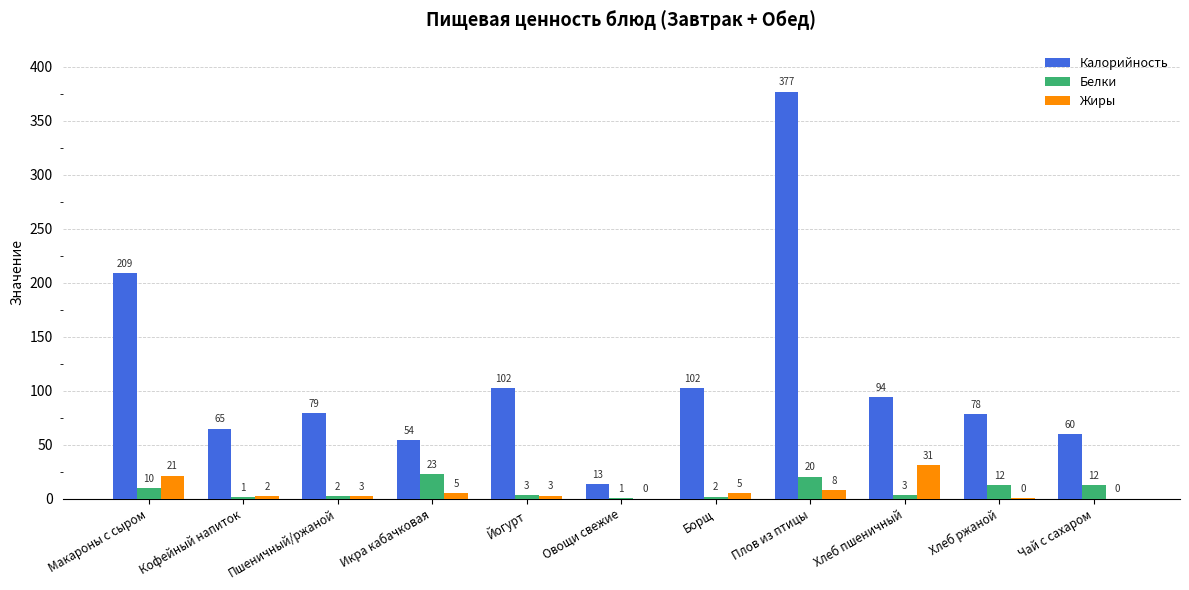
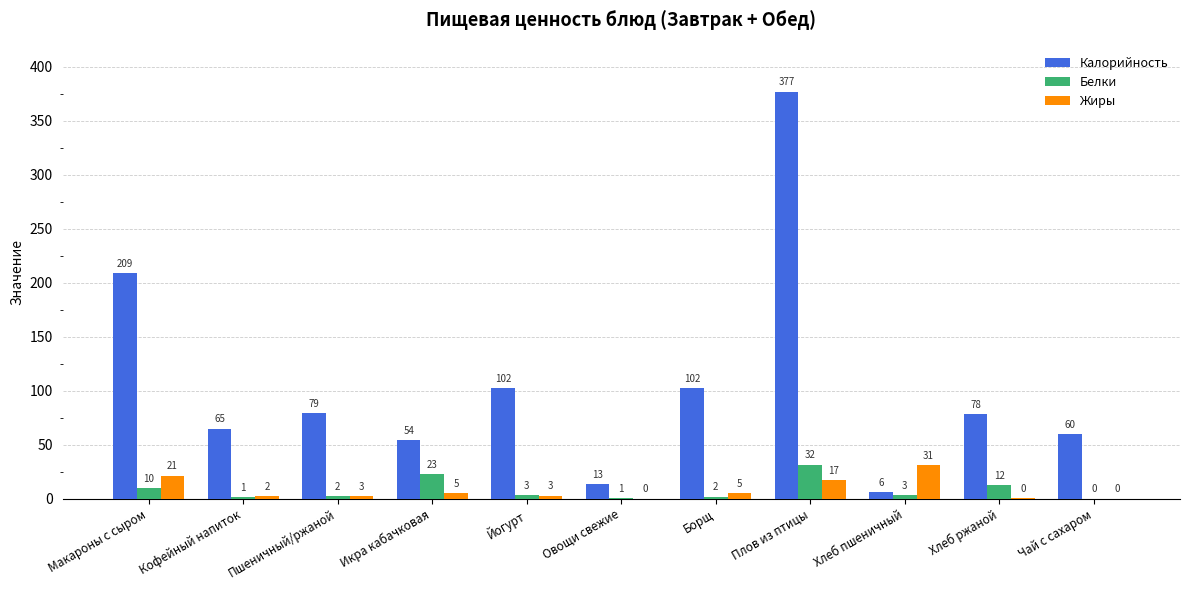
  {
    "Калорийность": {
      "Макароны с сыром": 209,
      "Кофейный напиток": 65,
      "Пшеничный/ржаной": 79,
      "Икра кабачковая": 54,
      "Йогурт": 102,
      "Овощи свежие": 13,
      "Борщ": 102,
      "Плов из птицы": 377,
-     "Хлеб пшеничный": 94,
+     "Хлеб пшеничный": 6,
      "Хлеб ржаной": 78,
      "Чай с сахаром": 60
    },
    "Белки": {
      "Макароны с сыром": 10,
      "Кофейный напиток": 1,
      "Пшеничный/ржаной": 2,
      "Икра кабачковая": 23,
      "Йогурт": 3,
      "Овощи свежие": 1,
      "Борщ": 2,
-     "Плов из птицы": 20,
+     "Плов из птицы": 32,
      "Хлеб пшеничный": 3,
      "Хлеб ржаной": 12,
-     "Чай с сахаром": 12
+     "Чай с сахаром": 0
    },
    "Жиры": {
      "Макароны с сыром": 21,
      "Кофейный напиток": 2,
      "Пшеничный/ржаной": 3,
      "Икра кабачковая": 5,
      "Йогурт": 3,
      "Овощи свежие": 0,
      "Борщ": 5,
-     "Плов из птицы": 8,
+     "Плов из птицы": 17,
      "Хлеб пшеничный": 31,
      "Хлеб ржаной": 0,
      "Чай с сахаром": 0
    }
  }
